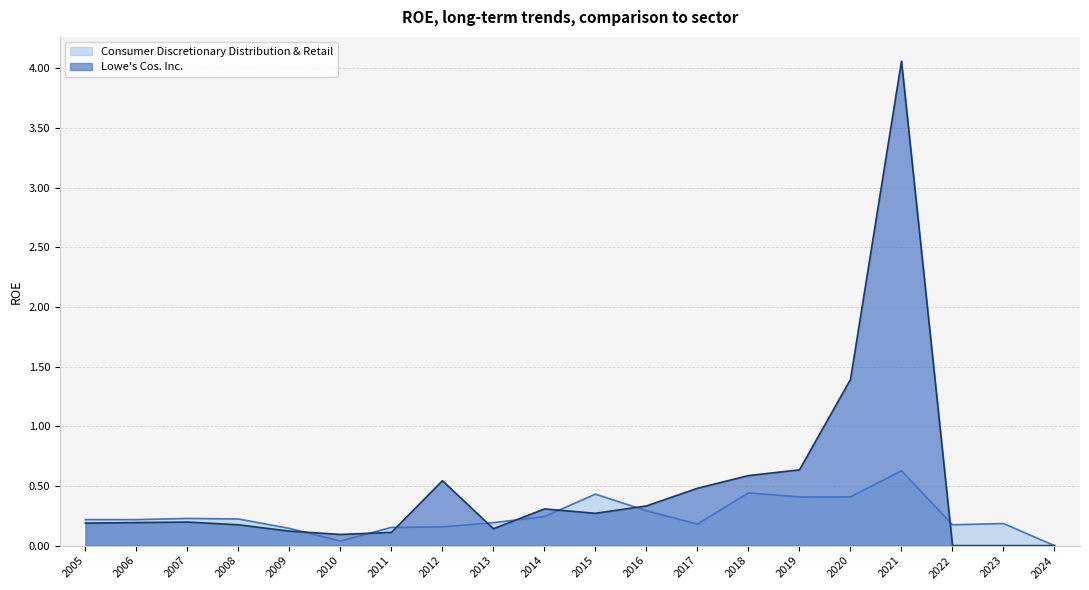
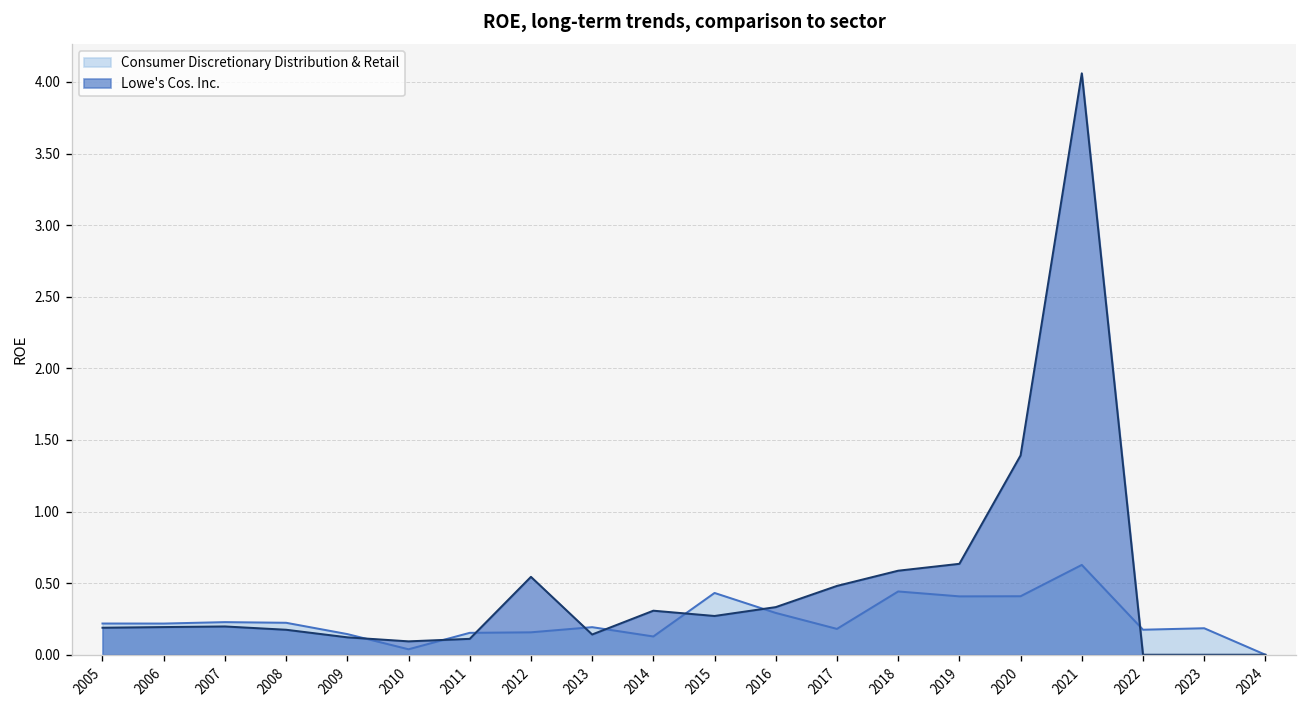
  {
    "Consumer Discretionary Distribution & Retail": {
      "2005": 0.22,
      "2006": 0.22,
      "2007": 0.23,
      "2008": 0.22,
      "2009": 0.14,
      "2010": 0.04,
      "2011": 0.15,
      "2012": 0.16,
      "2013": 0.19,
-     "2014": 0.24,
+     "2014": 0.13,
      "2015": 0.43,
      "2016": 0.29,
      "2017": 0.18,
      "2018": 0.44,
      "2019": 0.41,
      "2020": 0.41,
      "2021": 0.63,
      "2022": 0.17,
      "2023": 0.19
    },
    "Lowe's Cos. Inc.": {
      "2005": 0.19,
      "2006": 0.19,
      "2007": 0.20,
      "2008": 0.17,
      "2009": 0.12,
      "2010": 0.09,
      "2011": 0.11,
      "2012": 0.54,
      "2013": 0.14,
      "2014": 0.31,
      "2015": 0.27,
      "2016": 0.33,
      "2017": 0.48,
      "2018": 0.59,
      "2019": 0.64,
      "2020": 1.39,
      "2021": 4.06,
      "2022": 0.00,
      "2023": 0.00
    }
  }
